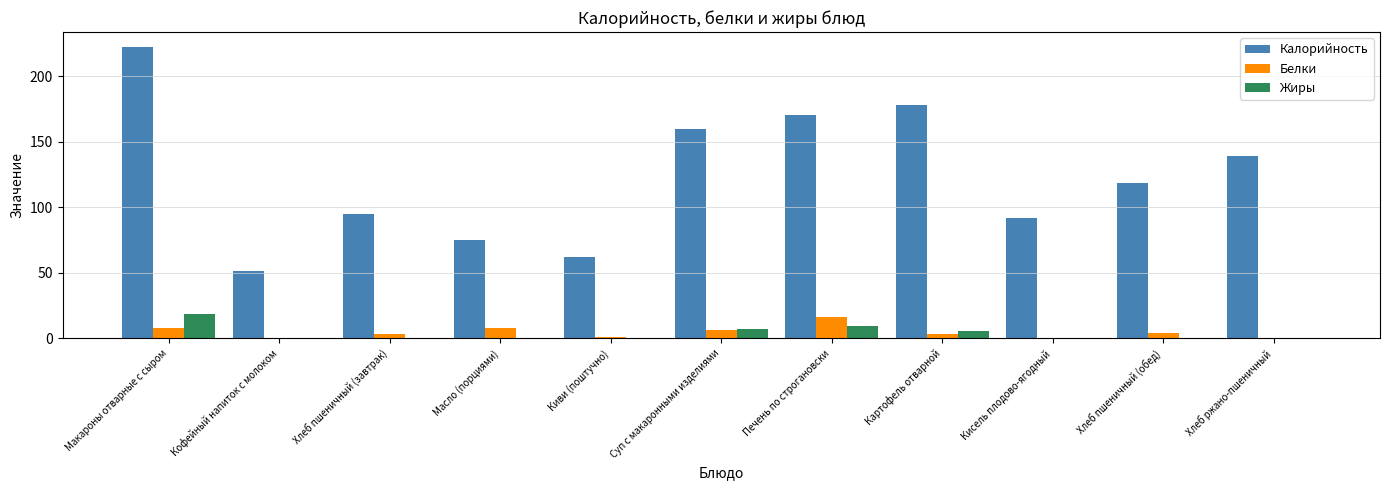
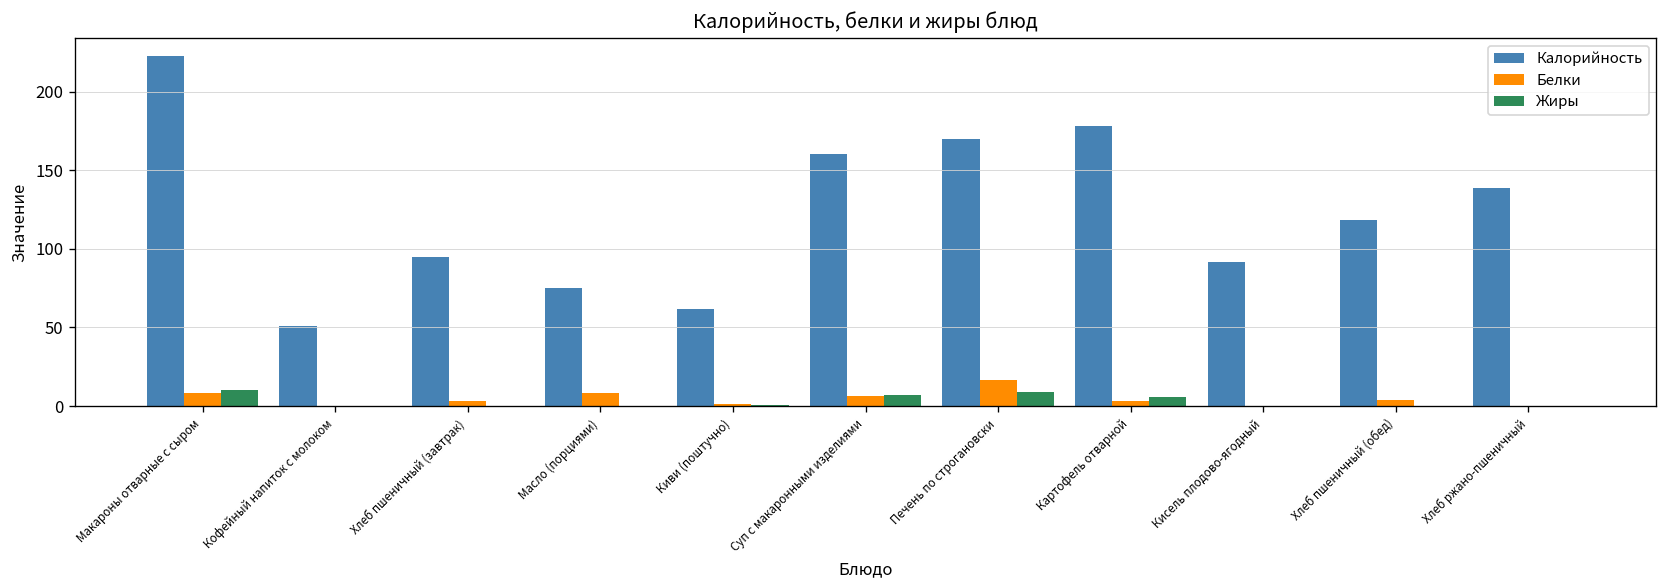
  {
    "Калорийность": {
      "Макароны отварные с сыром": 223,
      "Кофейный напиток с молоком": 51,
      "Хлеб пшеничный (завтрак)": 95,
      "Масло (порциями)": 75,
      "Киви (поштучно)": 62,
      "Суп с макаронными изделиями": 160,
      "Печень по строгановски": 170,
      "Картофель отварной": 178,
      "Кисель плодово-ягодный": 92,
      "Хлеб пшеничный (обед)": 118,
      "Хлеб ржано-пшеничный": 139
    },
    "Белки": {
      "Макароны отварные с сыром": 8,
      "Хлеб пшеничный (завтрак)": 3,
      "Масло (порциями)": 8,
      "Суп с макаронными изделиями": 7,
      "Печень по строгановски": 17,
      "Картофель отварной": 4,
      "Кисель плодово-ягодный": 0,
      "Хлеб пшеничный (обед)": 4,
      "Хлеб ржано-пшеничный": 0
    },
    "Жиры": {
-     "Макароны отварные с сыром": 19,
+     "Макароны отварные с сыром": 10,
      "Кофейный напиток с молоком": 0,
      "Суп с макаронными изделиями": 7,
      "Печень по строгановски": 9,
      "Картофель отварной": 6,
      "Кисель плодово-ягодный": 0,
      "Хлеб ржано-пшеничный": 0
    }
  }
